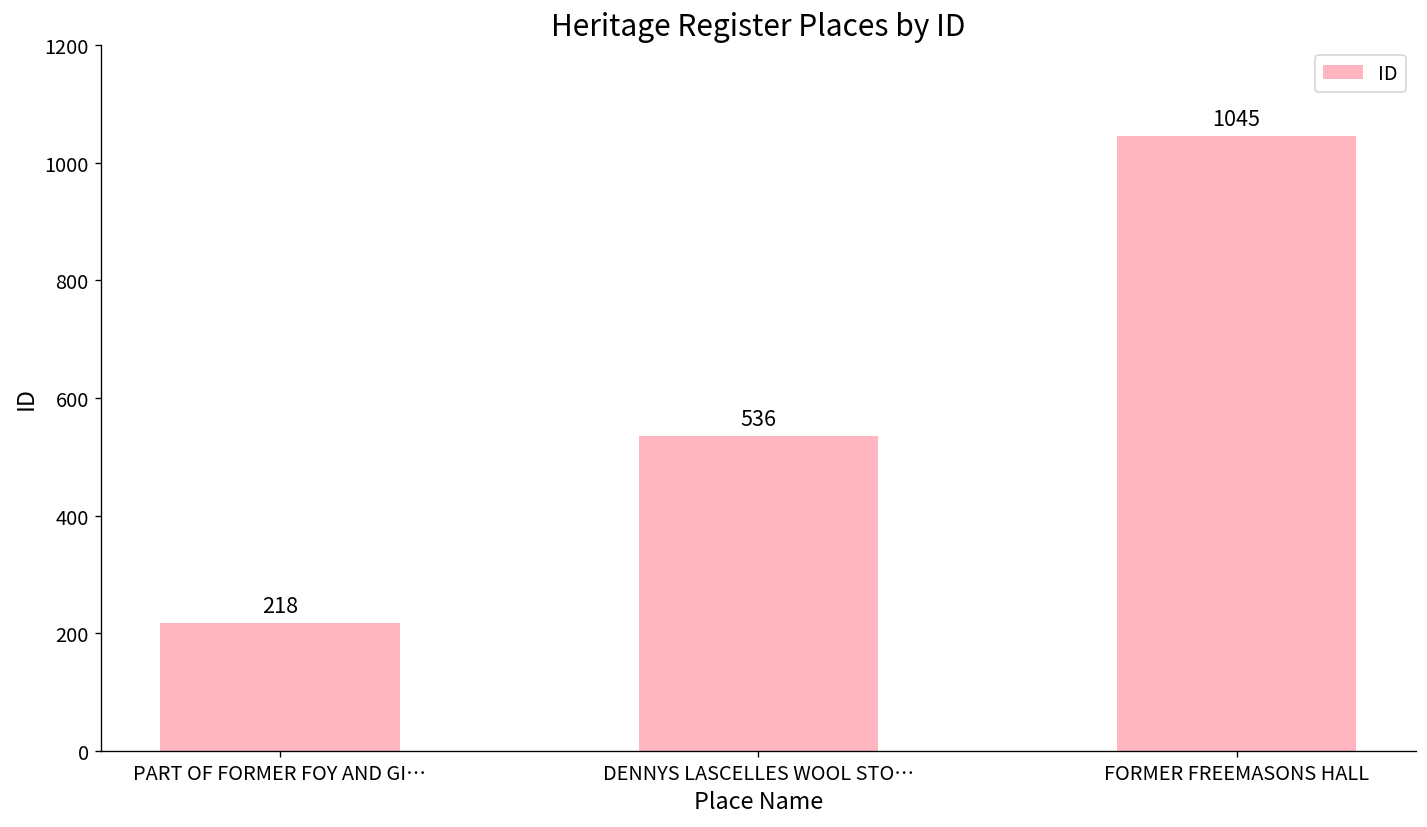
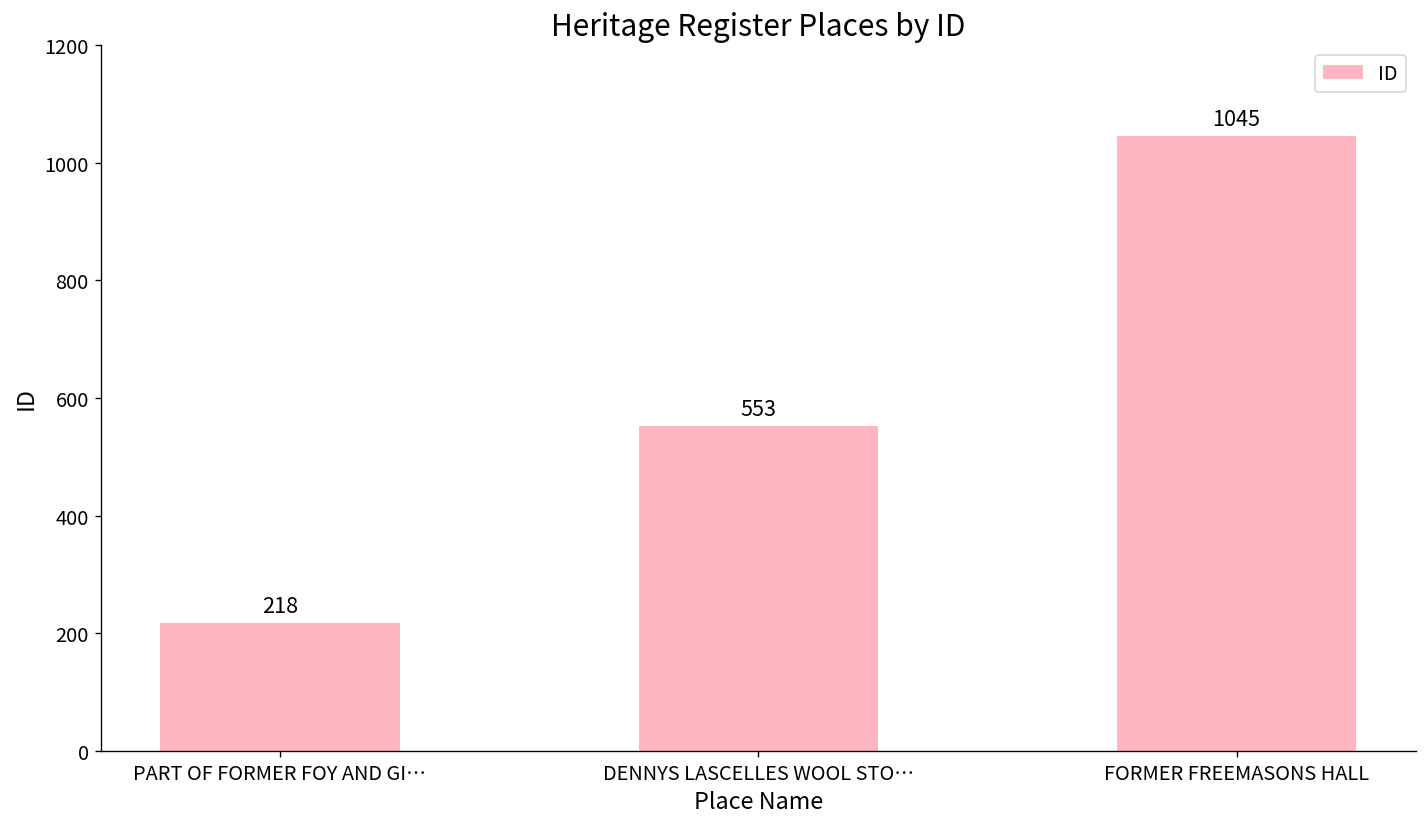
  {
    "PART OF FORMER FOY AND GI…": 218,
-   "DENNYS LASCELLES WOOL STO…": 536,
+   "DENNYS LASCELLES WOOL STO…": 553,
    "FORMER FREEMASONS HALL": 1045
  }
